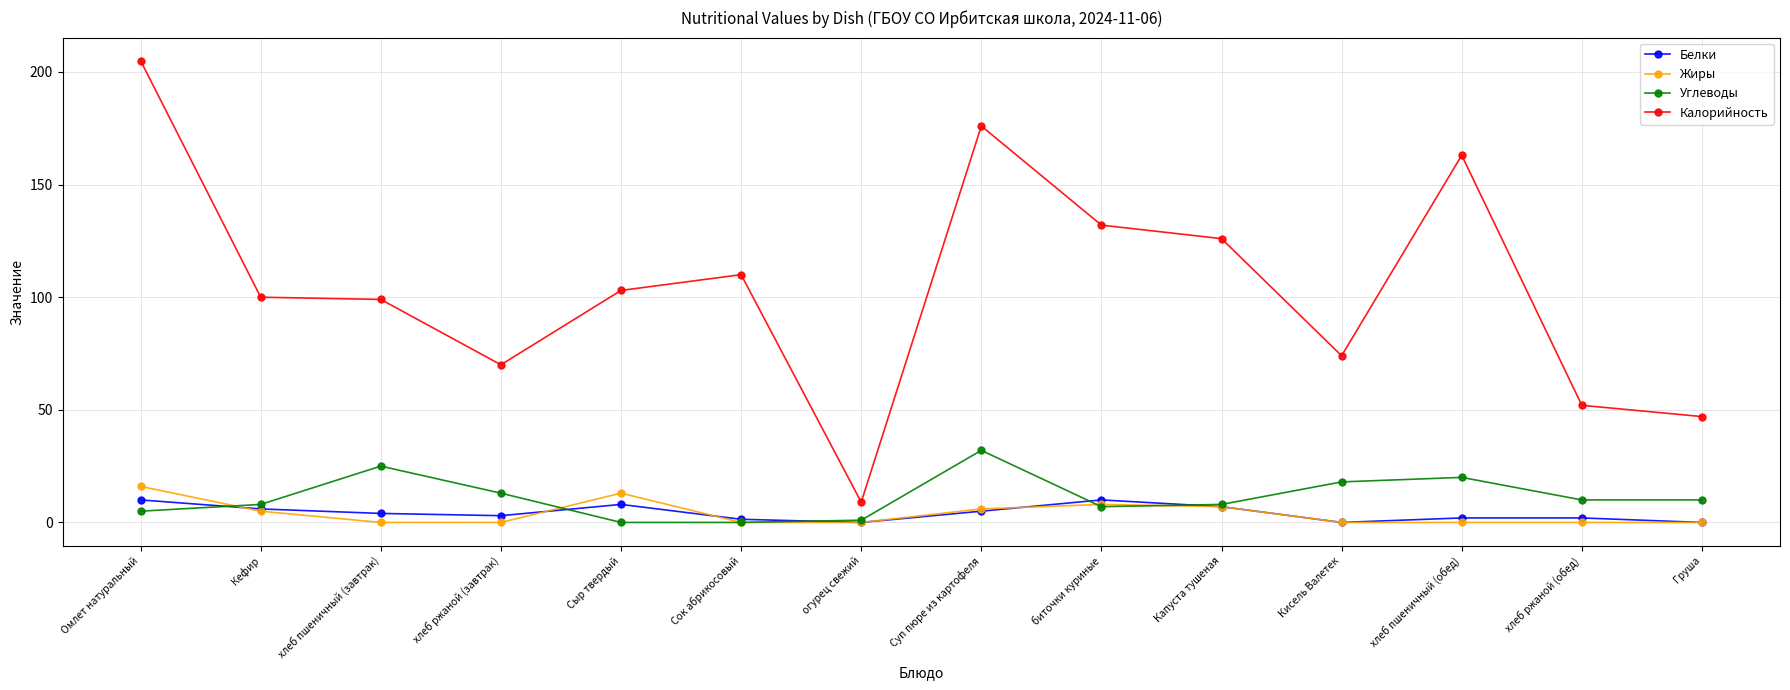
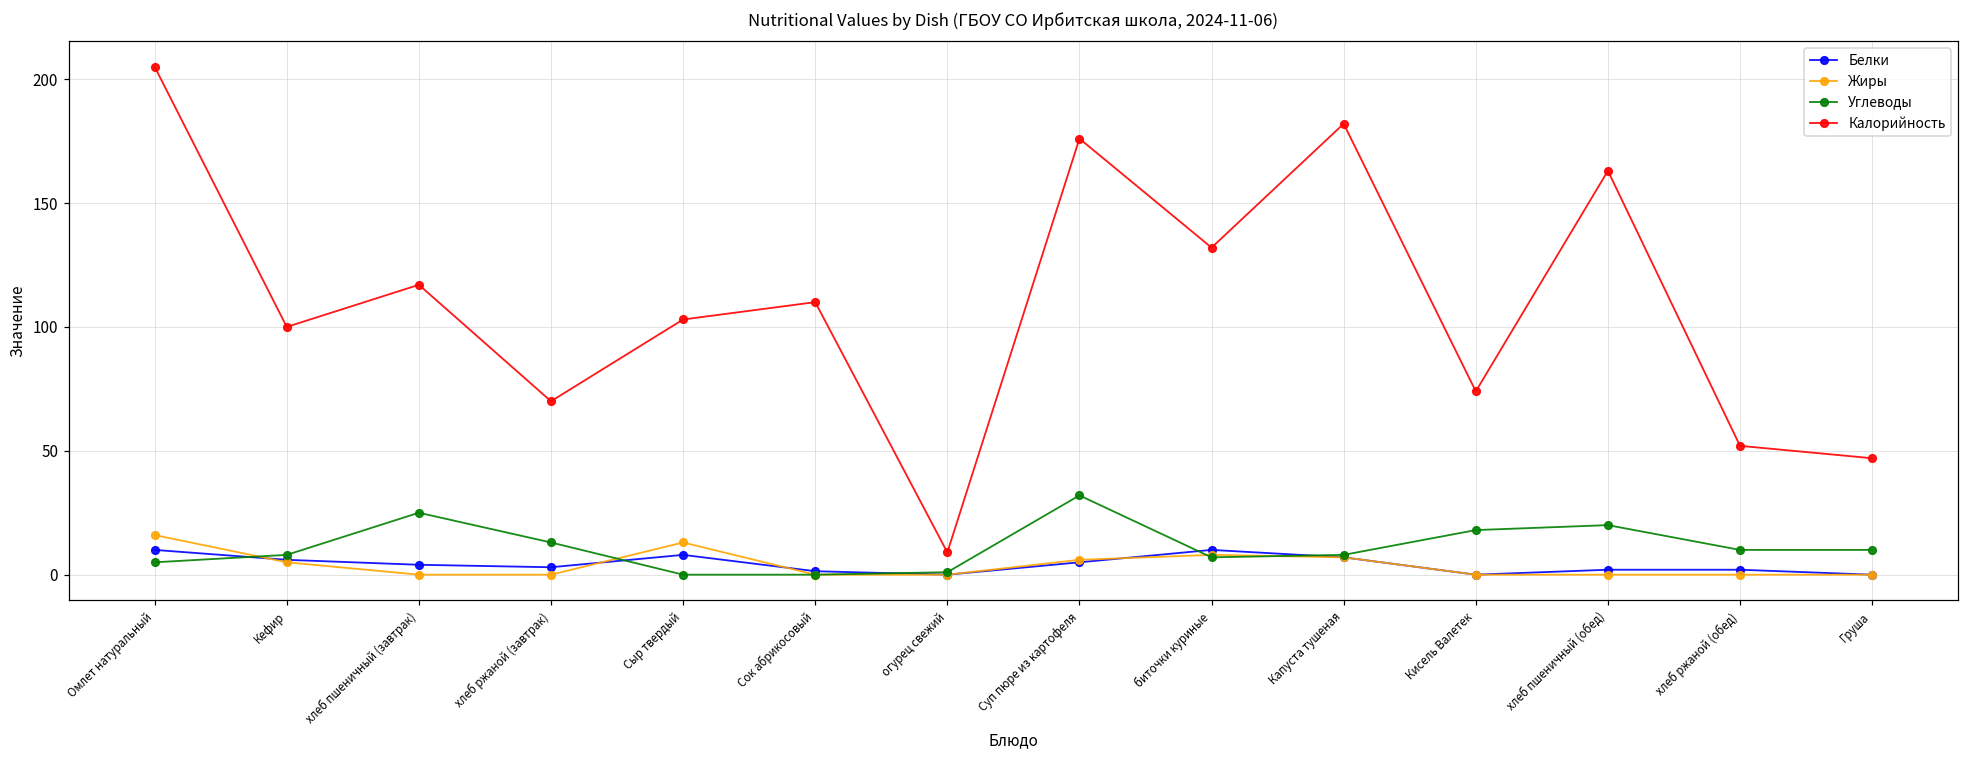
  {
    "Белки": {
      "Омлет натуральный": 10,
      "хлеб пшеничный (завтрак)": 4,
      "хлеб ржаной (завтрак)": 3,
      "Сыр твердый": 8,
      "Сок абрикосовый": 1,
      "биточки куриные": 10,
      "хлеб пшеничный (обед)": 2,
      "хлеб ржаной (обед)": 2
    },
    "Жиры": {
      "Омлет натуральный": 16,
      "хлеб пшеничный (завтрак)": 0,
      "хлеб ржаной (завтрак)": 0,
      "Сыр твердый": 13,
      "хлеб пшеничный (обед)": 0,
      "хлеб ржаной (обед)": 0
    },
    "Углеводы": {
      "Омлет натуральный": 5,
      "Кефир": 8,
      "хлеб пшеничный (завтрак)": 25,
      "хлеб ржаной (завтрак)": 13,
      "Сыр твердый": 0,
      "Суп пюре из картофеля": 32,
      "Кисель Валетек": 18,
      "хлеб пшеничный (обед)": 20,
      "хлеб ржаной (обед)": 10,
      "Груша": 10
    },
    "Калорийность": {
      "Омлет натуральный": 205,
      "Кефир": 100,
-     "хлеб пшеничный (завтрак)": 99,
+     "хлеб пшеничный (завтрак)": 117,
      "хлеб ржаной (завтрак)": 70,
      "Сыр твердый": 103,
      "Сок абрикосовый": 110,
      "огурец свежий": 9,
      "Суп пюре из картофеля": 176,
      "биточки куриные": 132,
-     "Капуста тушеная": 126,
+     "Капуста тушеная": 182,
      "Кисель Валетек": 74,
      "хлеб пшеничный (обед)": 163,
      "хлеб ржаной (обед)": 52,
      "Груша": 47
    }
  }
